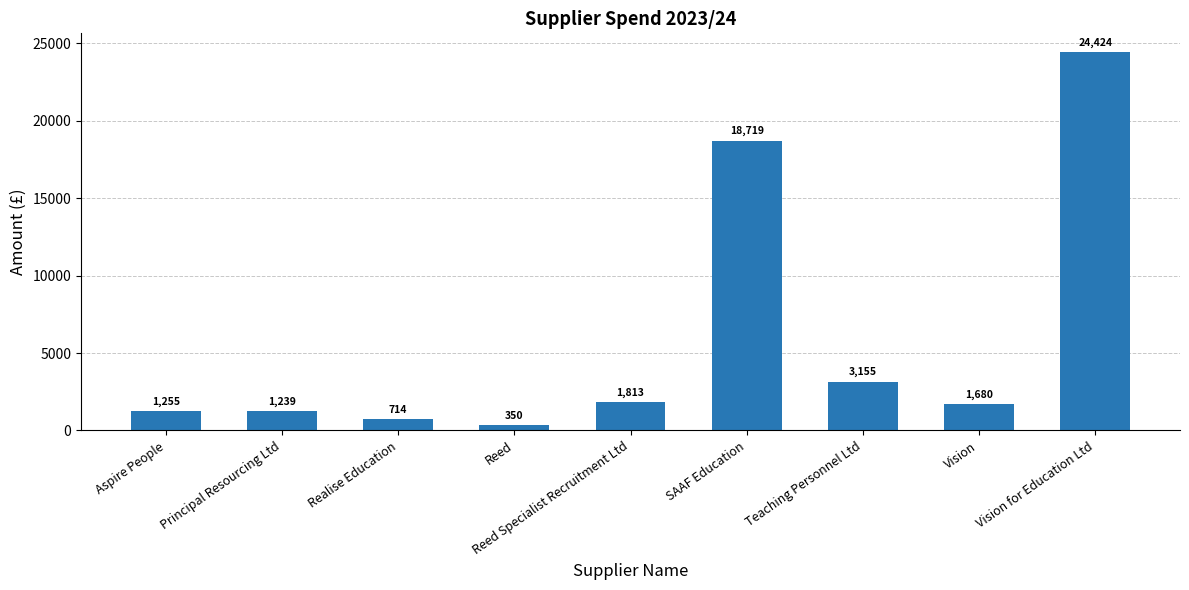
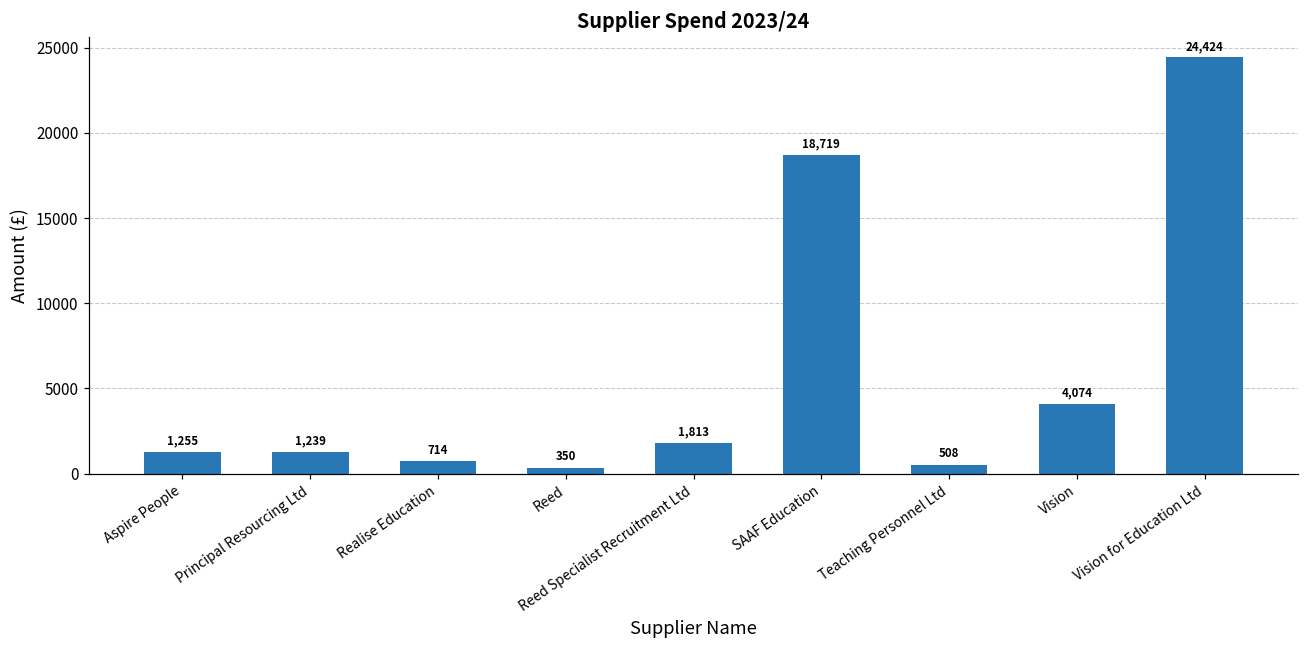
  {
    "Aspire People": "1,255",
    "Principal Resourcing Ltd": "1,239",
    "Realise Education": "714",
    "Reed": "350",
    "Reed Specialist Recruitment Ltd": "1,813",
    "SAAF Education": "18,719",
-   "Teaching Personnel Ltd": "3,155",
-   "Vision": "1,680",
+   "Teaching Personnel Ltd": "508",
+   "Vision": "4,074",
    "Vision for Education Ltd": "24,424"
  }
